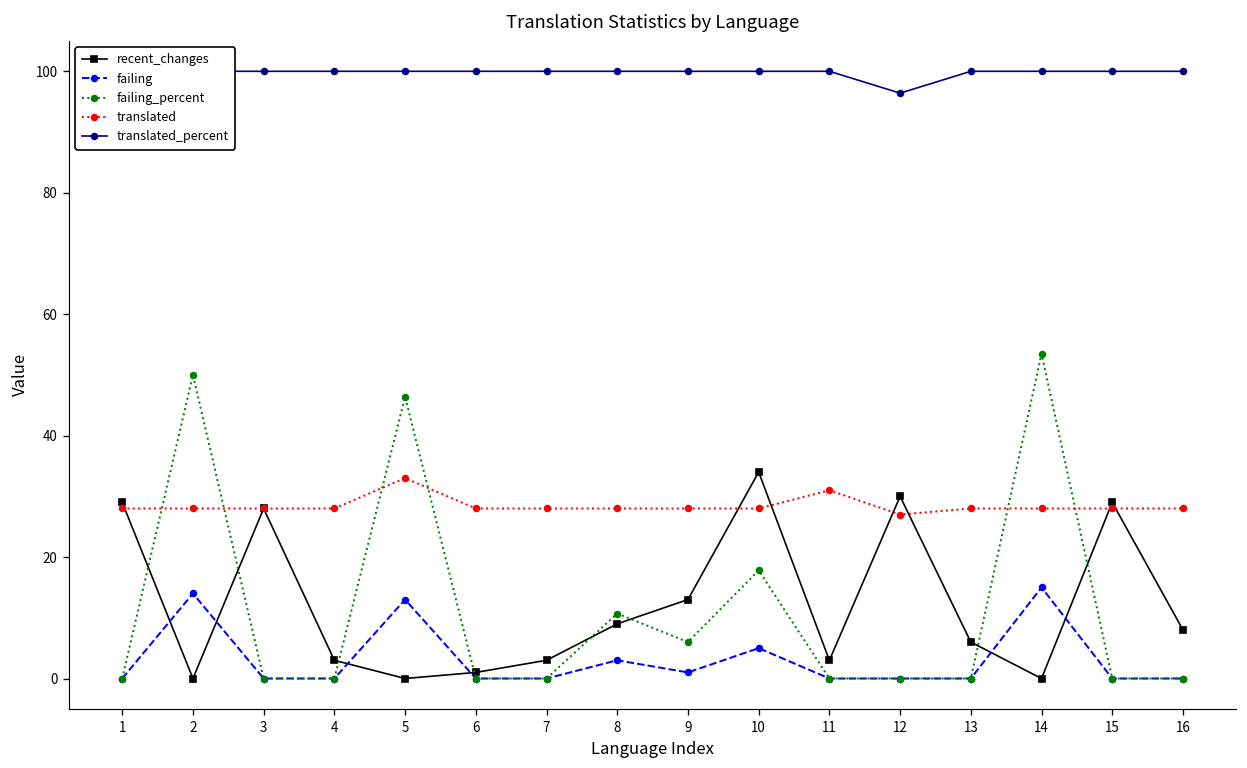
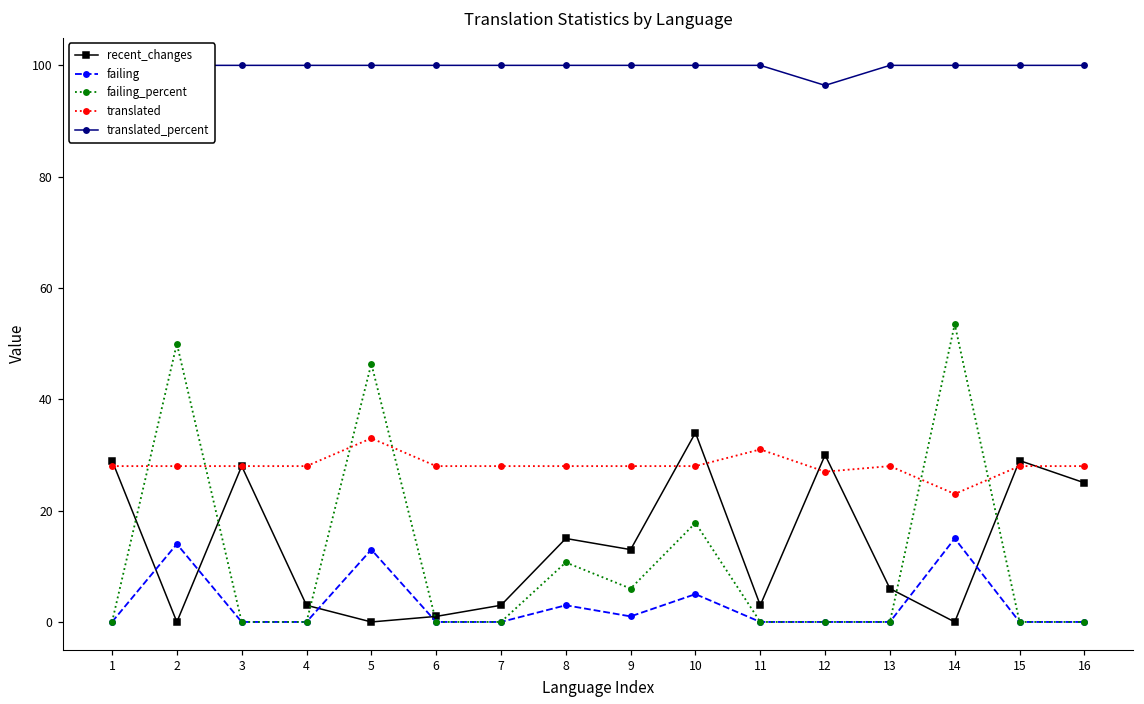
  {
    "recent_changes": {
      "1": 29,
      "2": 0,
      "4": 3,
      "5": 0,
      "6": 1,
      "7": 3,
-     "8": 9,
+     "8": 15,
      "9": 13,
      "10": 34,
      "11": 3,
      "12": 30,
      "13": 6,
      "14": 0,
      "15": 29,
-     "16": 8
+     "16": 25
    },
    "failing": {
      "2": 14,
      "5": 13,
      "8": 3,
      "9": 1,
      "10": 5,
      "14": 15
    },
    "failing_percent": {
      "2": 50,
      "5": 46,
      "8": 11,
      "9": 6,
      "10": 18,
      "14": 54
    },
    "translated": {
      "1": 28,
      "2": 28,
      "4": 28,
      "5": 33,
      "6": 28,
      "7": 28,
      "8": 28,
      "9": 28,
      "10": 28,
      "11": 31,
      "12": 27,
      "13": 28,
-     "14": 28,
+     "14": 23,
      "15": 28,
      "16": 28
    },
    "translated_percent": {
      "3": 100,
      "4": 100,
      "5": 100,
      "6": 100,
      "7": 100,
      "8": 100,
      "9": 100,
      "10": 100,
      "11": 100,
      "12": 96,
      "13": 100,
      "14": 100,
      "15": 100,
      "16": 100
    }
  }
